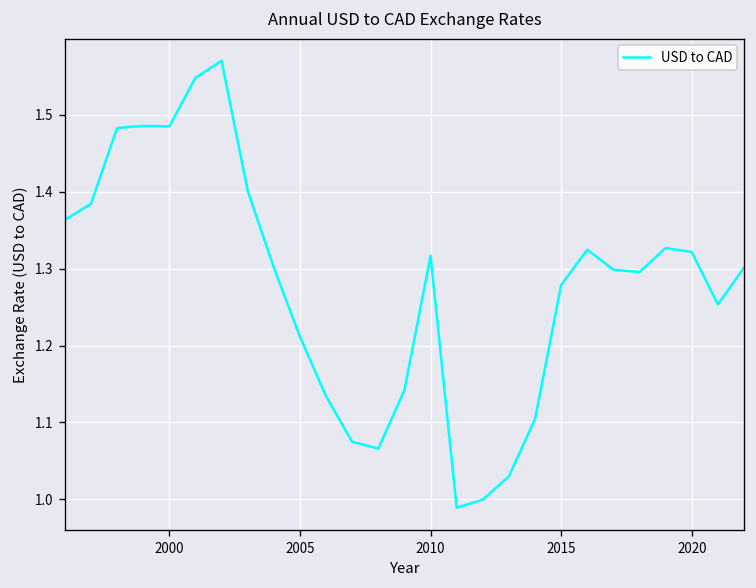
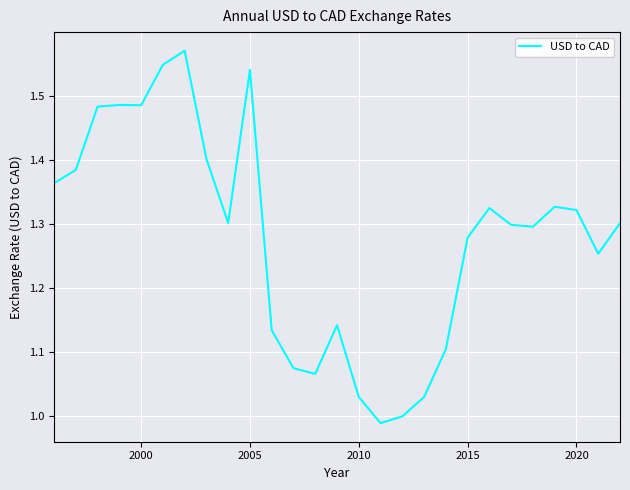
  {
    "2000": 1.49,
-   "2005": 1.21,
-   "2010": 1.32,
+   "2005": 1.54,
+   "2010": 1.03,
    "2015": 1.28,
    "2020": 1.32
  }
